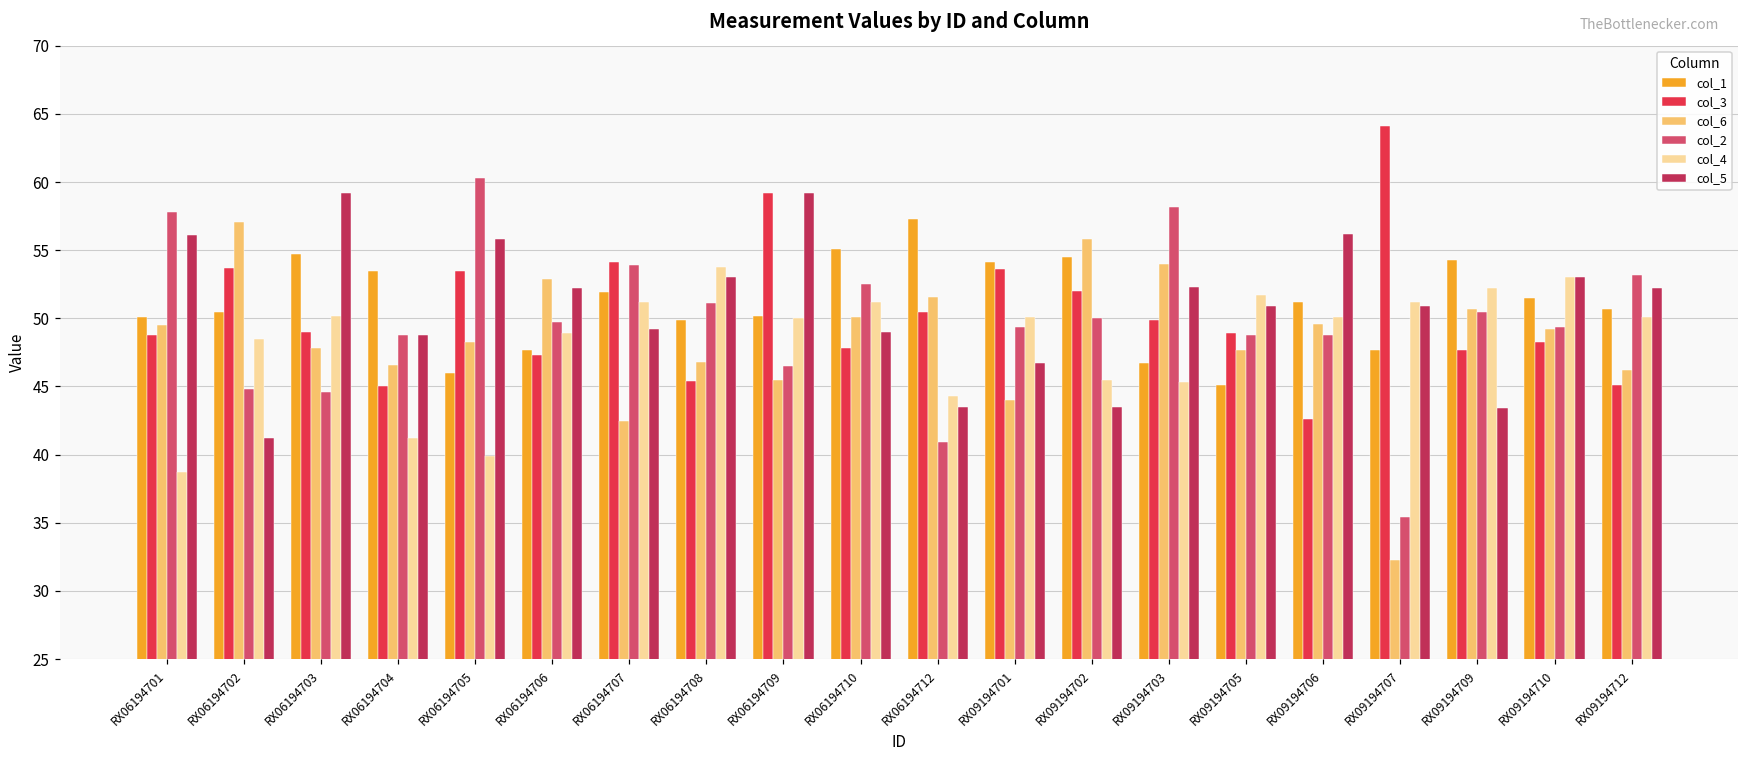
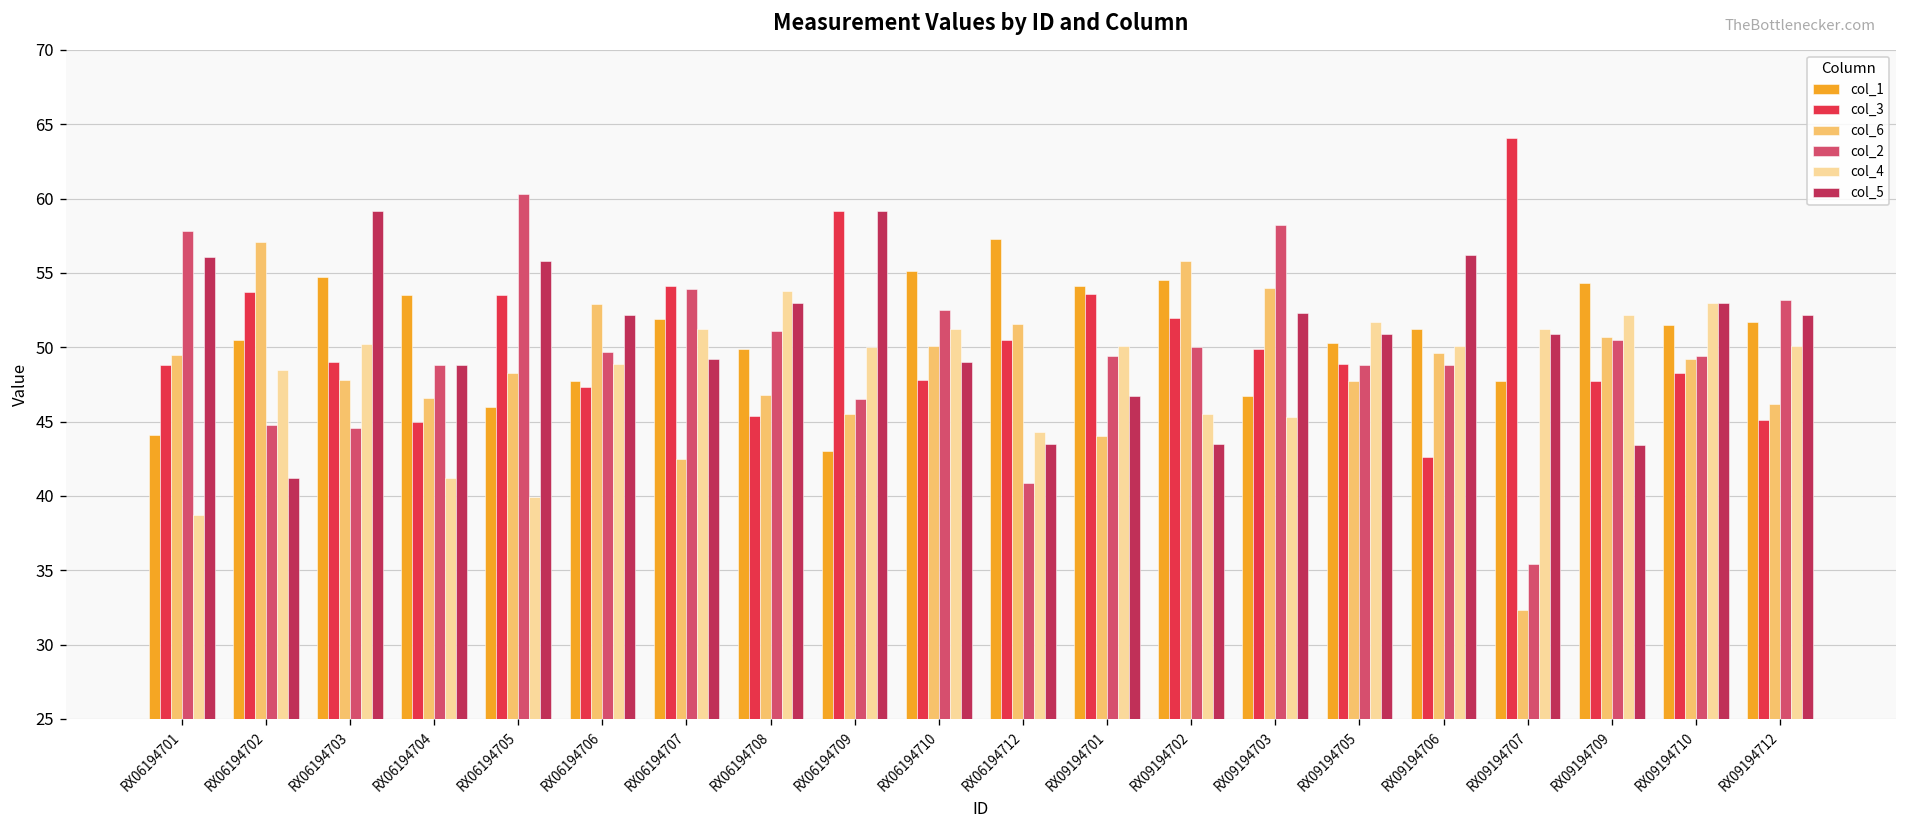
  {
    "col_1": {
-     "RX06194701": 50.1,
+     "RX06194701": 44.1,
      "RX06194702": 50.5,
      "RX06194703": 54.7,
      "RX06194704": 53.5,
      "RX06194705": 46.0,
      "RX06194706": 47.7,
      "RX06194707": 51.9,
      "RX06194708": 49.9,
-     "RX06194709": 50.2,
+     "RX06194709": 43.0,
      "RX06194710": 55.1,
      "RX06194712": 57.3,
      "RX09194701": 54.1,
      "RX09194702": 54.5,
      "RX09194703": 46.7,
-     "RX09194705": 45.1,
+     "RX09194705": 50.3,
      "RX09194706": 51.2,
      "RX09194707": 47.7,
      "RX09194709": 54.3,
      "RX09194710": 51.5,
-     "RX09194712": 50.7
+     "RX09194712": 51.7
    }
  }
